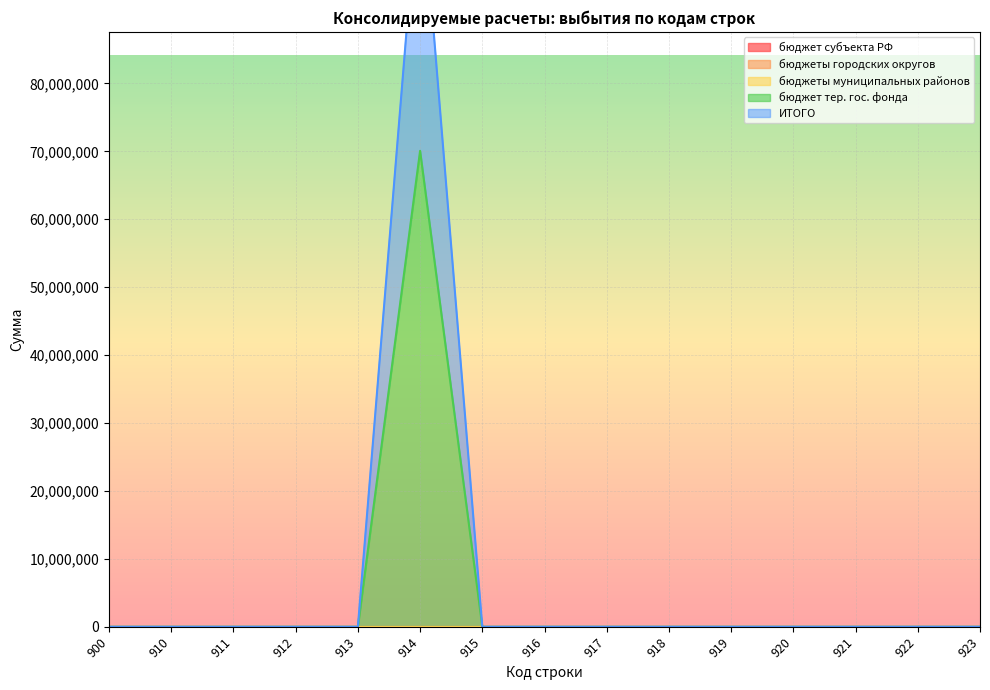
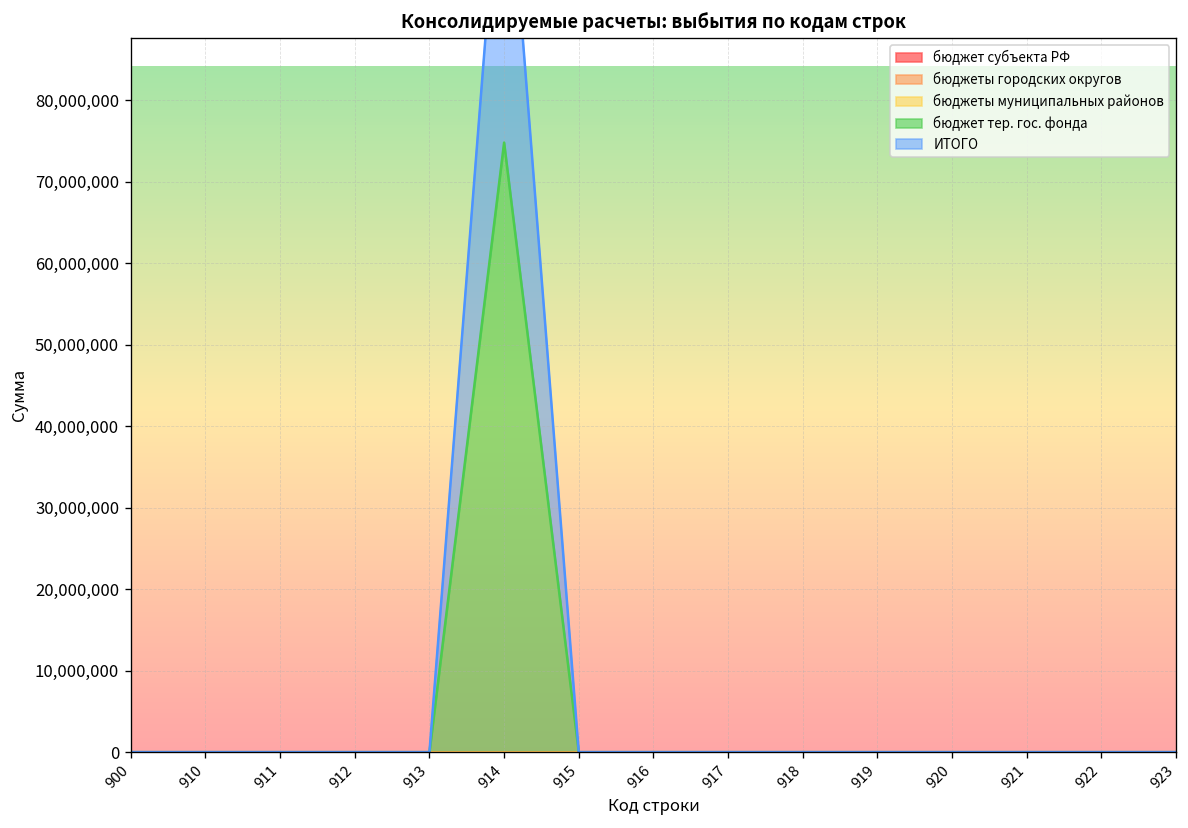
  {
    "бюджеты муниципальных районов": {
      "914": "0"
    },
    "бюджет тер. гос. фонда": {
-     "914": "70,000,000"
+     "914": "75,000,000"
    }
  }
